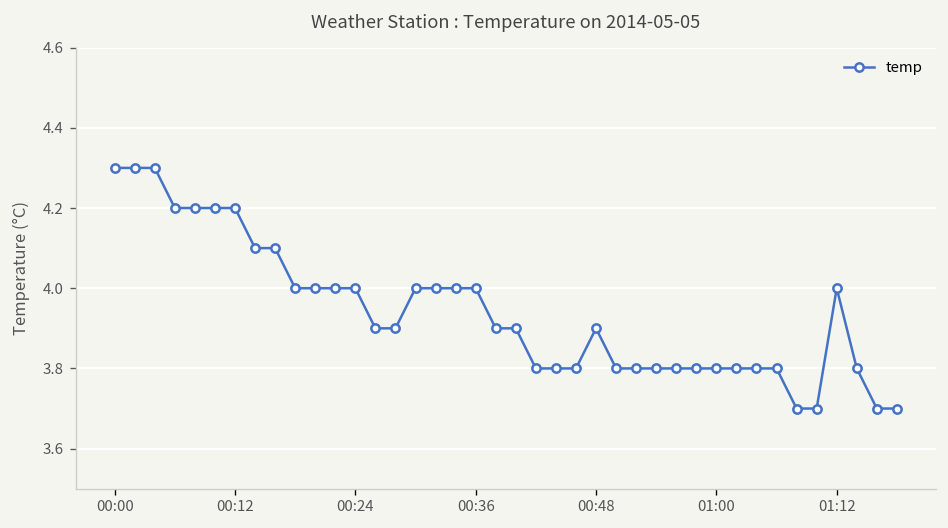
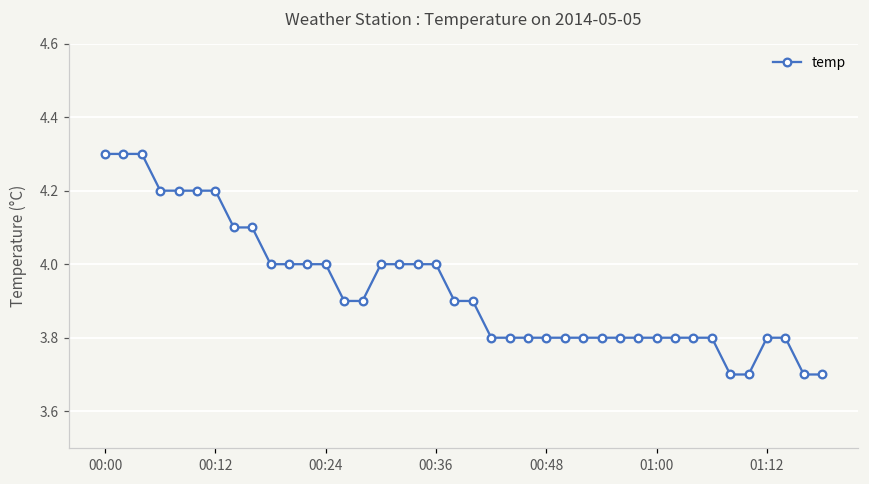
  {
    "00:00": 4.3,
    "00:12": 4.2,
    "00:24": 4.0,
    "00:36": 4.0,
-   "00:48": 3.9,
+   "00:48": 3.8,
    "01:00": 3.8,
-   "01:12": 4.0
+   "01:12": 3.8
  }
